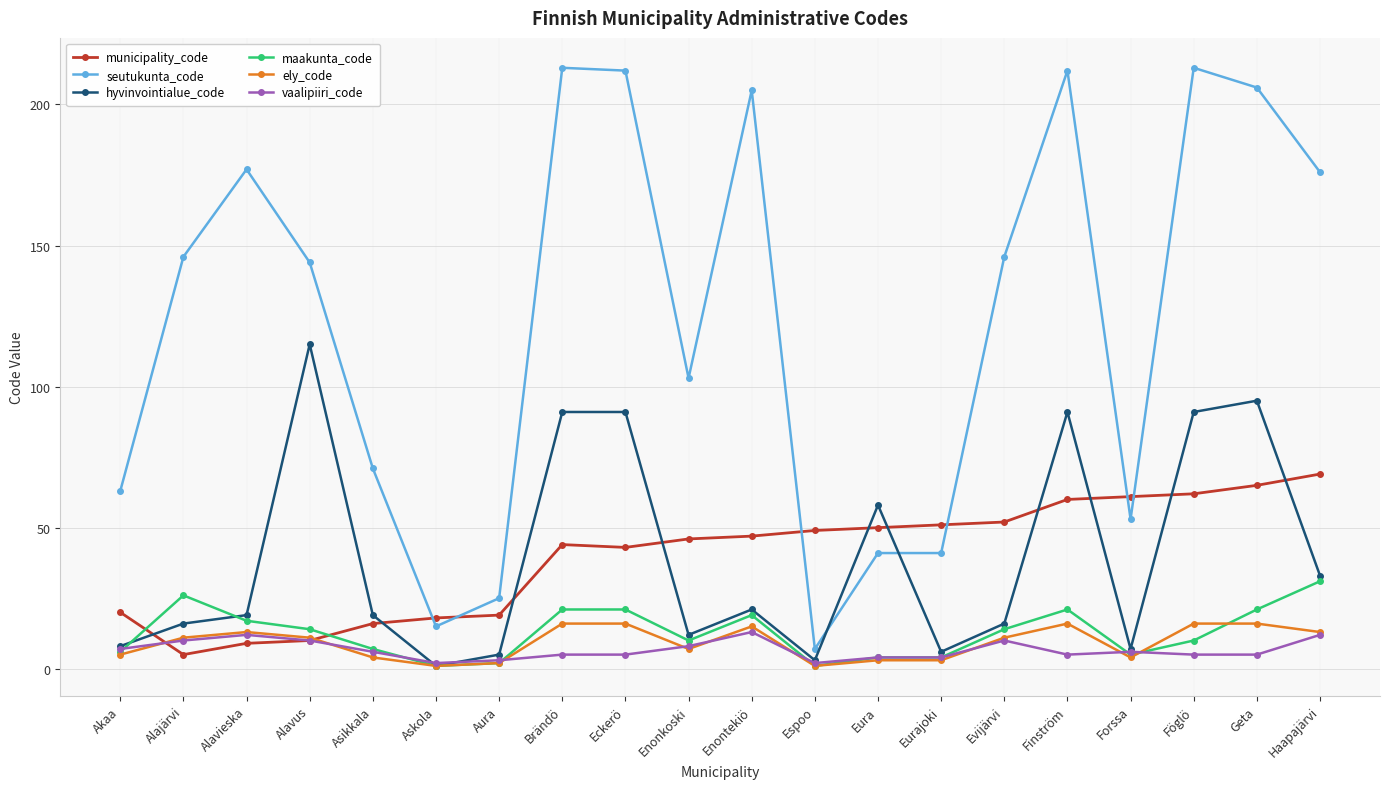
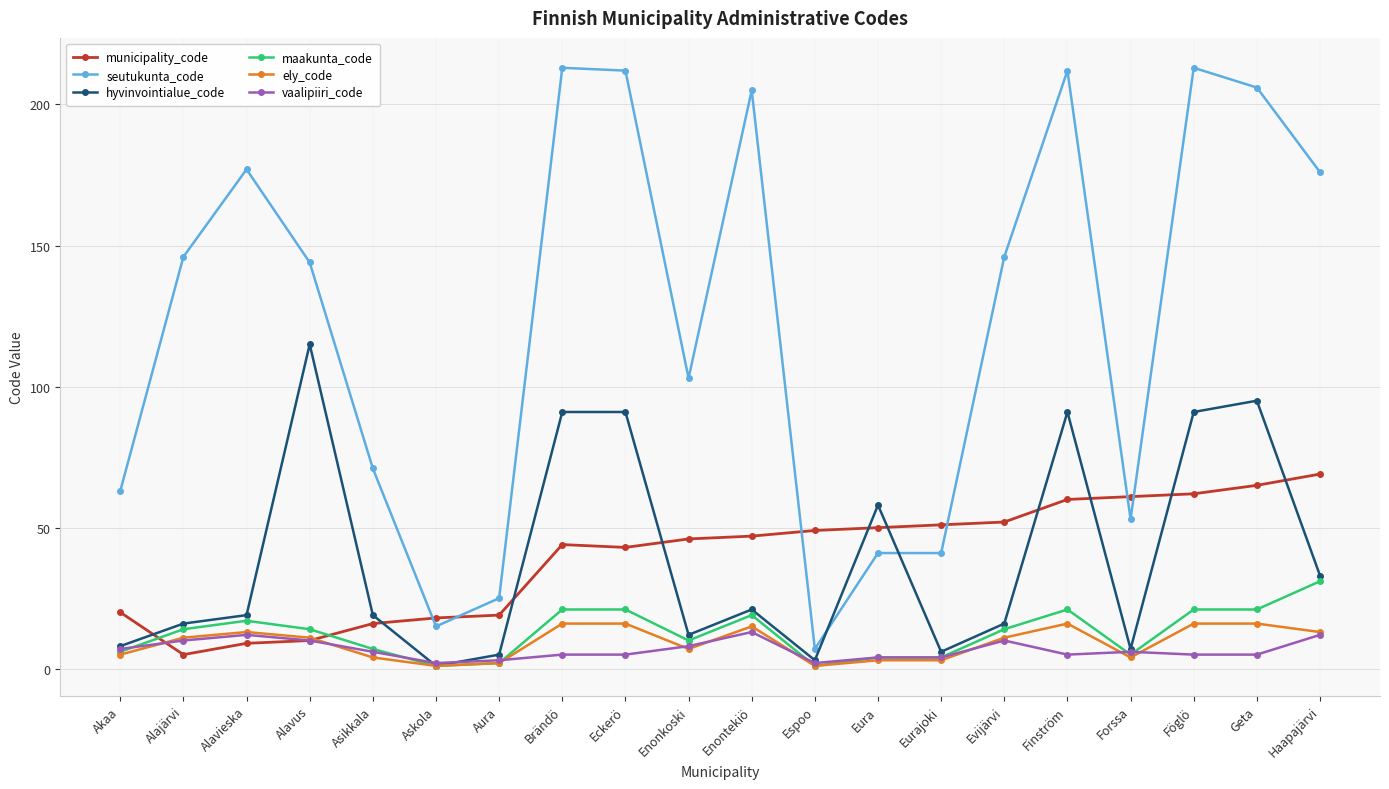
  {
    "municipality_code": {
      "Akaa": 20,
      "Alajärvi": 5,
      "Alavieska": 9,
      "Asikkala": 16,
      "Askola": 18,
      "Aura": 19,
      "Brändö": 44,
      "Eckerö": 43,
      "Enonkoski": 46,
      "Enontekiö": 47,
      "Espoo": 49,
      "Eura": 50,
      "Eurajoki": 51,
      "Evijärvi": 52,
      "Finström": 60,
      "Forssa": 61,
      "Föglö": 62,
      "Geta": 65,
      "Haapajärvi": 69
    },
    "seutukunta_code": {
      "Akaa": 63,
      "Alajärvi": 146,
      "Alavieska": 177,
      "Alavus": 144,
      "Asikkala": 71,
      "Askola": 15,
      "Aura": 25,
      "Brändö": 213,
      "Eckerö": 212,
      "Enonkoski": 103,
      "Enontekiö": 205,
      "Espoo": 7,
      "Eura": 41,
      "Eurajoki": 41,
      "Evijärvi": 146,
      "Finström": 212,
      "Forssa": 53,
      "Föglö": 213,
      "Geta": 206,
      "Haapajärvi": 176
    },
    "hyvinvointialue_code": {
      "Akaa": 8,
      "Alajärvi": 16,
      "Alavieska": 19,
      "Alavus": 115,
      "Asikkala": 19,
      "Aura": 5,
      "Brändö": 91,
      "Eckerö": 91,
      "Enonkoski": 12,
      "Enontekiö": 21,
      "Espoo": 3,
      "Eura": 58,
      "Eurajoki": 6,
      "Evijärvi": 16,
      "Finström": 91,
      "Forssa": 7,
      "Föglö": 91,
      "Geta": 95,
      "Haapajärvi": 33
    },
    "maakunta_code": {
      "Akaa": 6,
-     "Alajärvi": 26,
+     "Alajärvi": 14,
      "Alavieska": 17,
      "Alavus": 14,
      "Asikkala": 7,
      "Brändö": 21,
      "Eckerö": 21,
      "Enonkoski": 10,
      "Enontekiö": 19,
      "Evijärvi": 14,
      "Finström": 21,
      "Forssa": 5,
-     "Föglö": 10,
+     "Föglö": 21,
      "Geta": 21,
      "Haapajärvi": 31
    },
    "ely_code": {
      "Akaa": 5,
      "Alajärvi": 11,
      "Alavieska": 13,
      "Alavus": 11,
      "Asikkala": 4,
      "Brändö": 16,
      "Eckerö": 16,
      "Enonkoski": 7,
      "Enontekiö": 15,
      "Eura": 3,
      "Eurajoki": 3,
      "Evijärvi": 11,
      "Finström": 16,
      "Forssa": 4,
      "Föglö": 16,
      "Geta": 16,
      "Haapajärvi": 13
    },
    "vaalipiiri_code": {
      "Akaa": 7,
      "Alajärvi": 10,
      "Alavieska": 12,
      "Asikkala": 6,
      "Askola": 2,
      "Aura": 3,
      "Brändö": 5,
      "Eckerö": 5,
      "Enonkoski": 8,
      "Enontekiö": 13,
      "Espoo": 2,
      "Evijärvi": 10,
      "Finström": 5,
      "Forssa": 6,
      "Föglö": 5,
      "Geta": 5,
      "Haapajärvi": 12
    }
  }
